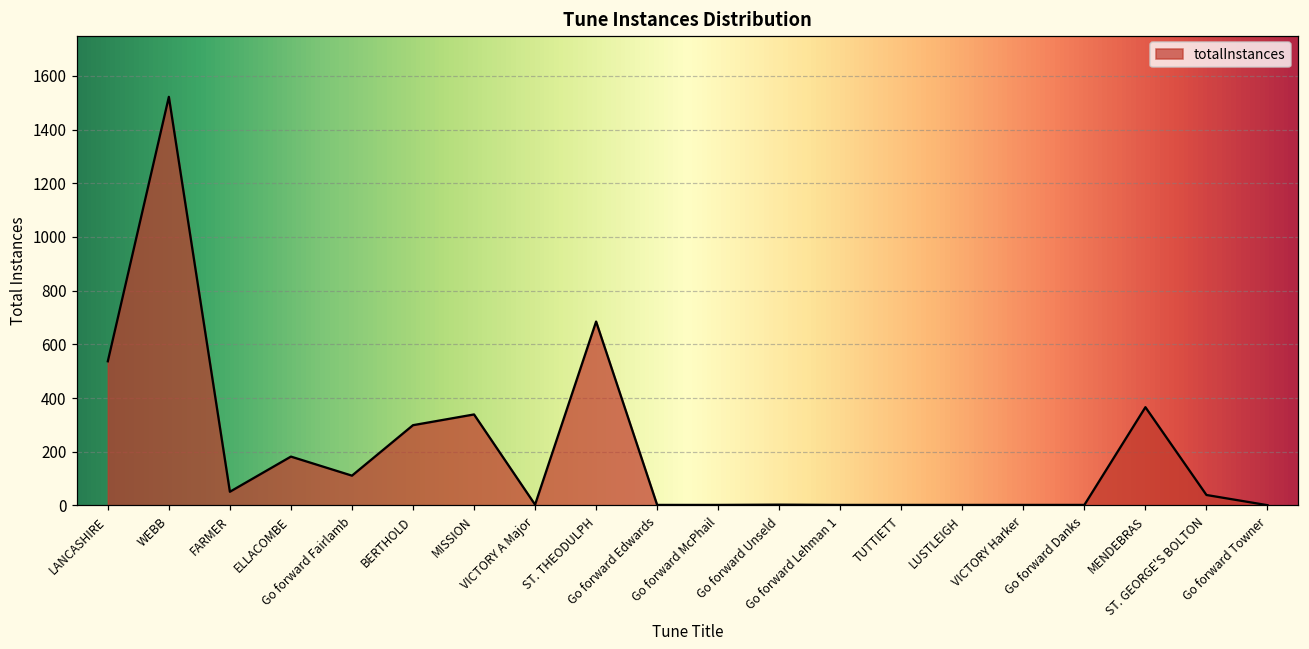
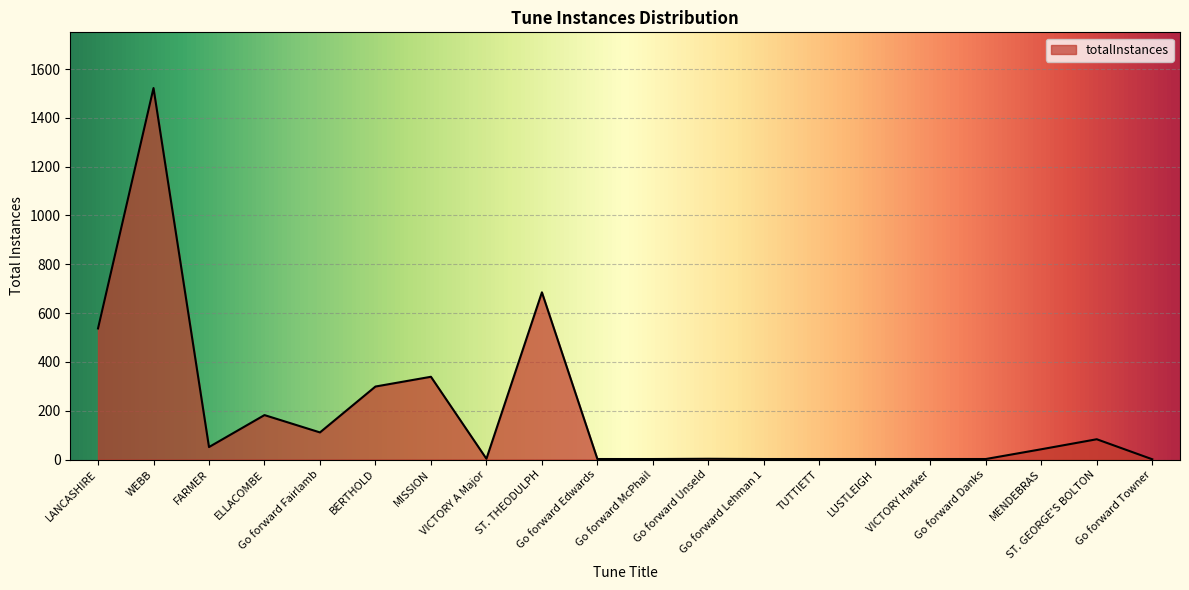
  {
    "LANCASHIRE": 540,
    "WEBB": 1520,
    "FARMER": 50,
    "ELLACOMBE": 180,
    "Go forward Fairlamb": 110,
    "BERTHOLD": 300,
    "MISSION": 340,
    "VICTORY A Major": 0,
    "ST. THEODULPH": 690,
    "Go forward Edwards": 0,
    "Go forward McPhail": 0,
    "Go forward Unseld": 0,
    "Go forward Lehman 1": 0,
    "TUTTIETT": 0,
    "LUSTLEIGH": 0,
    "VICTORY Harker": 0,
    "Go forward Danks": 0,
-   "MENDEBRAS": 370,
-   "ST. GEORGE'S BOLTON": 40,
+   "MENDEBRAS": 40,
+   "ST. GEORGE'S BOLTON": 80,
    "Go forward Towner": 0
  }
